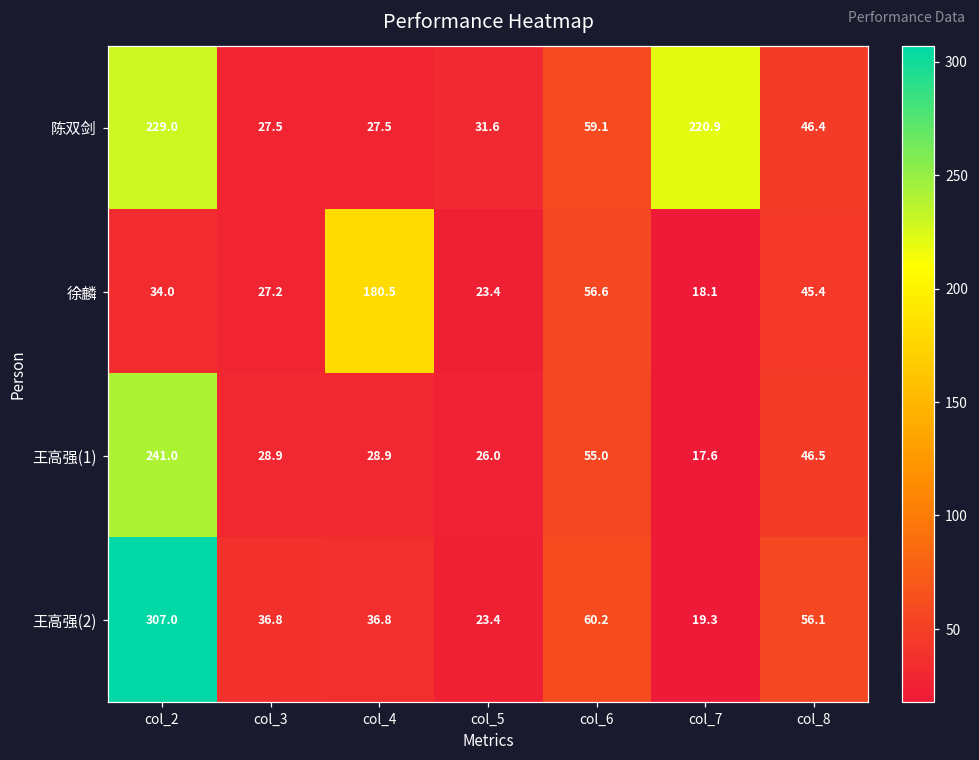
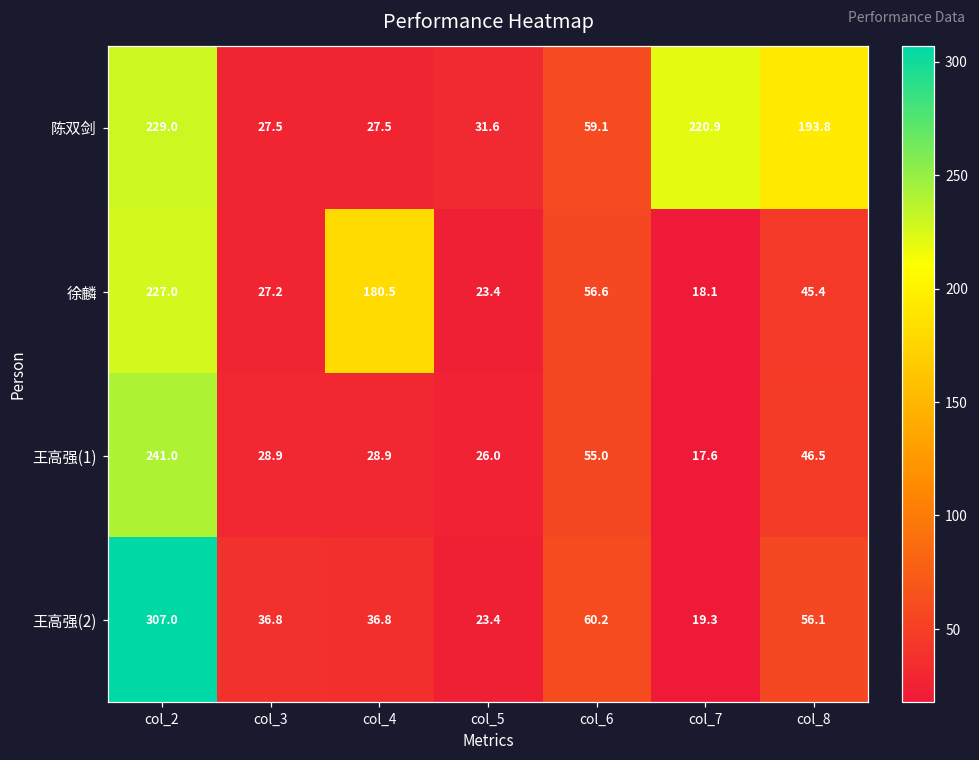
  {
    "陈双剑": {
      "col_2": 229.0,
      "col_3": 27.5,
      "col_4": 27.5,
      "col_5": 31.6,
      "col_6": 59.1,
      "col_7": 220.9,
-     "col_8": 46.4
+     "col_8": 193.8
    },
    "徐麟": {
-     "col_2": 34.0,
+     "col_2": 227.0,
      "col_3": 27.2,
      "col_4": 180.5,
      "col_5": 23.4,
      "col_6": 56.6,
      "col_7": 18.1,
      "col_8": 45.4
    },
    "王高强(1)": {
      "col_2": 241.0,
      "col_3": 28.9,
      "col_4": 28.9,
      "col_5": 26.0,
      "col_6": 55.0,
      "col_7": 17.6,
      "col_8": 46.5
    },
    "王高强(2)": {
      "col_2": 307.0,
      "col_3": 36.8,
      "col_4": 36.8,
      "col_5": 23.4,
      "col_6": 60.2,
      "col_7": 19.3,
      "col_8": 56.1
    }
  }
